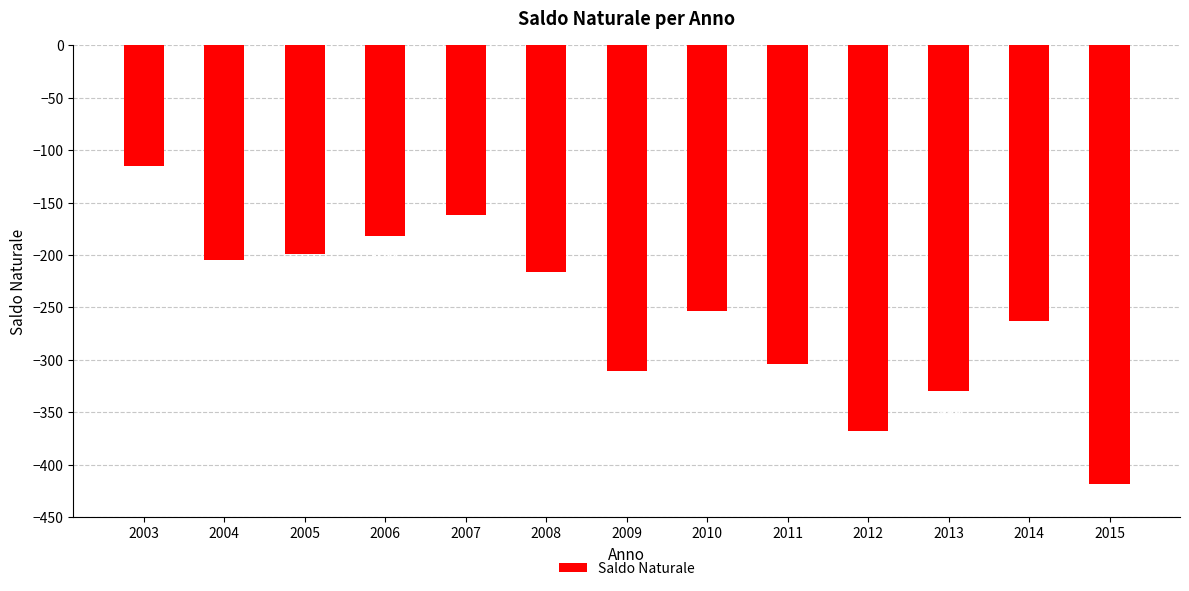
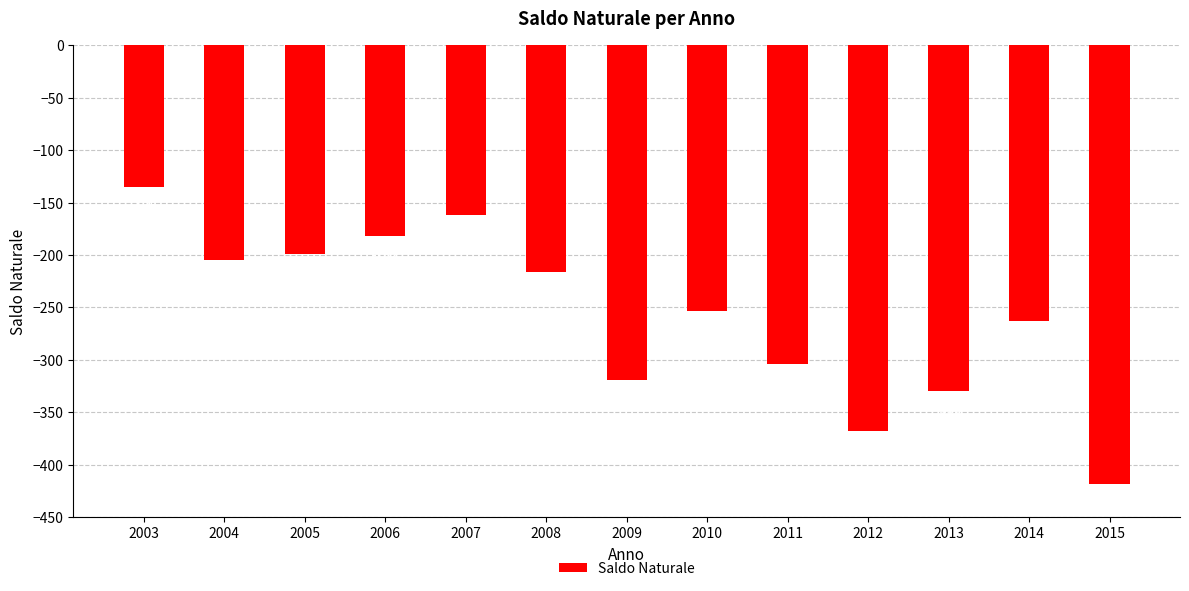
  {
-   "2003": -115,
+   "2003": -135,
    "2004": -205,
    "2005": -199,
    "2006": -182,
    "2007": -162,
    "2008": -216,
-   "2009": -311,
+   "2009": -319,
    "2010": -253,
    "2011": -304,
    "2012": -368,
    "2013": -330,
    "2014": -263,
    "2015": -418
  }
